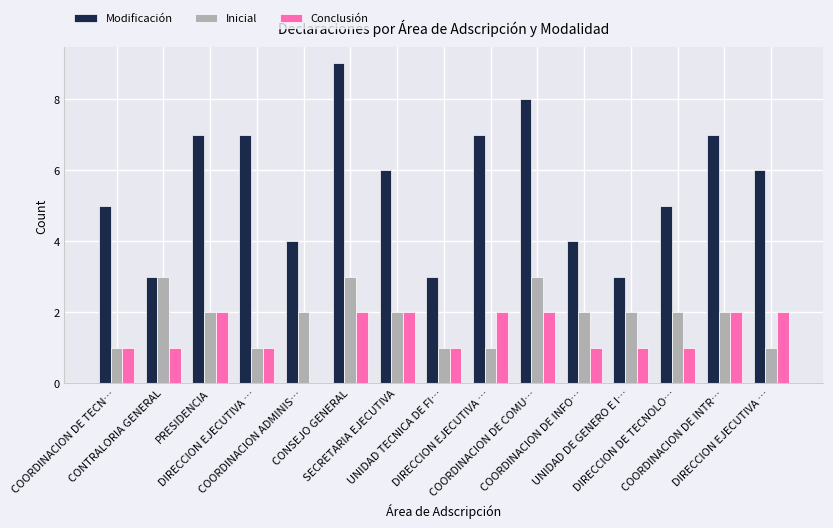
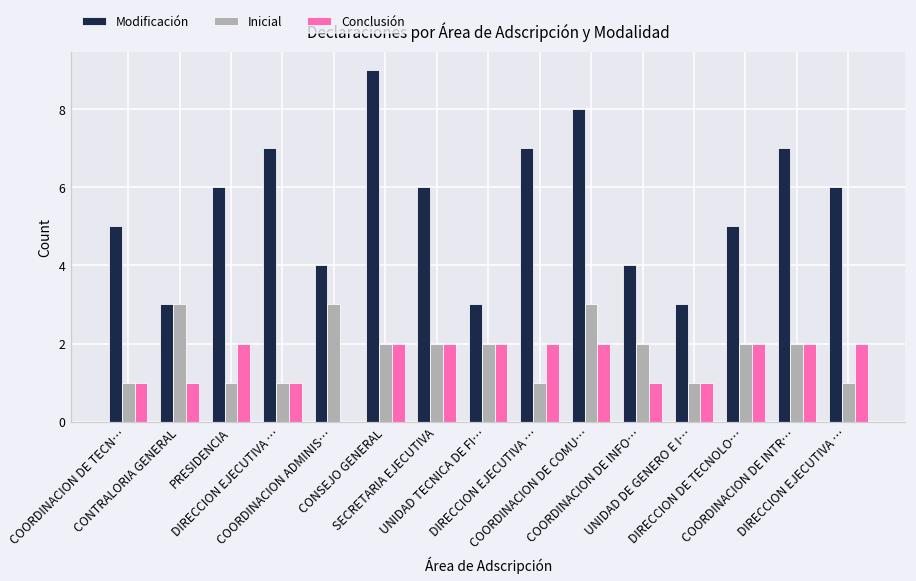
  {
    "Modificación": {
      "COORDINACION DE TECN…": 5,
      "CONTRALORIA GENERAL": 3,
-     "PRESIDENCIA": 7,
+     "PRESIDENCIA": 6,
      "COORDINACION ADMINIS…": 4,
      "CONSEJO GENERAL": 9,
      "SECRETARIA EJECUTIVA": 6,
      "UNIDAD TECNICA DE FI…": 3,
      "COORDINACION DE COMU…": 8,
      "COORDINACION DE INFO…": 4,
      "UNIDAD DE GENERO E I…": 3,
      "DIRECCION DE TECNOLO…": 5,
      "COORDINACION DE INTR…": 7
    },
    "Inicial": {
      "COORDINACION DE TECN…": 1,
      "CONTRALORIA GENERAL": 3,
-     "PRESIDENCIA": 2,
-     "COORDINACION ADMINIS…": 2,
-     "CONSEJO GENERAL": 3,
+     "PRESIDENCIA": 1,
+     "COORDINACION ADMINIS…": 3,
+     "CONSEJO GENERAL": 2,
      "SECRETARIA EJECUTIVA": 2,
-     "UNIDAD TECNICA DE FI…": 1,
+     "UNIDAD TECNICA DE FI…": 2,
      "COORDINACION DE COMU…": 3,
      "COORDINACION DE INFO…": 2,
-     "UNIDAD DE GENERO E I…": 2,
+     "UNIDAD DE GENERO E I…": 1,
      "DIRECCION DE TECNOLO…": 2,
      "COORDINACION DE INTR…": 2
    },
    "Conclusión": {
      "COORDINACION DE TECN…": 1,
      "CONTRALORIA GENERAL": 1,
      "PRESIDENCIA": 2,
      "COORDINACION ADMINIS…": 0,
      "CONSEJO GENERAL": 2,
      "SECRETARIA EJECUTIVA": 2,
-     "UNIDAD TECNICA DE FI…": 1,
+     "UNIDAD TECNICA DE FI…": 2,
      "COORDINACION DE COMU…": 2,
      "COORDINACION DE INFO…": 1,
      "UNIDAD DE GENERO E I…": 1,
-     "DIRECCION DE TECNOLO…": 1,
+     "DIRECCION DE TECNOLO…": 2,
      "COORDINACION DE INTR…": 2
    }
  }
